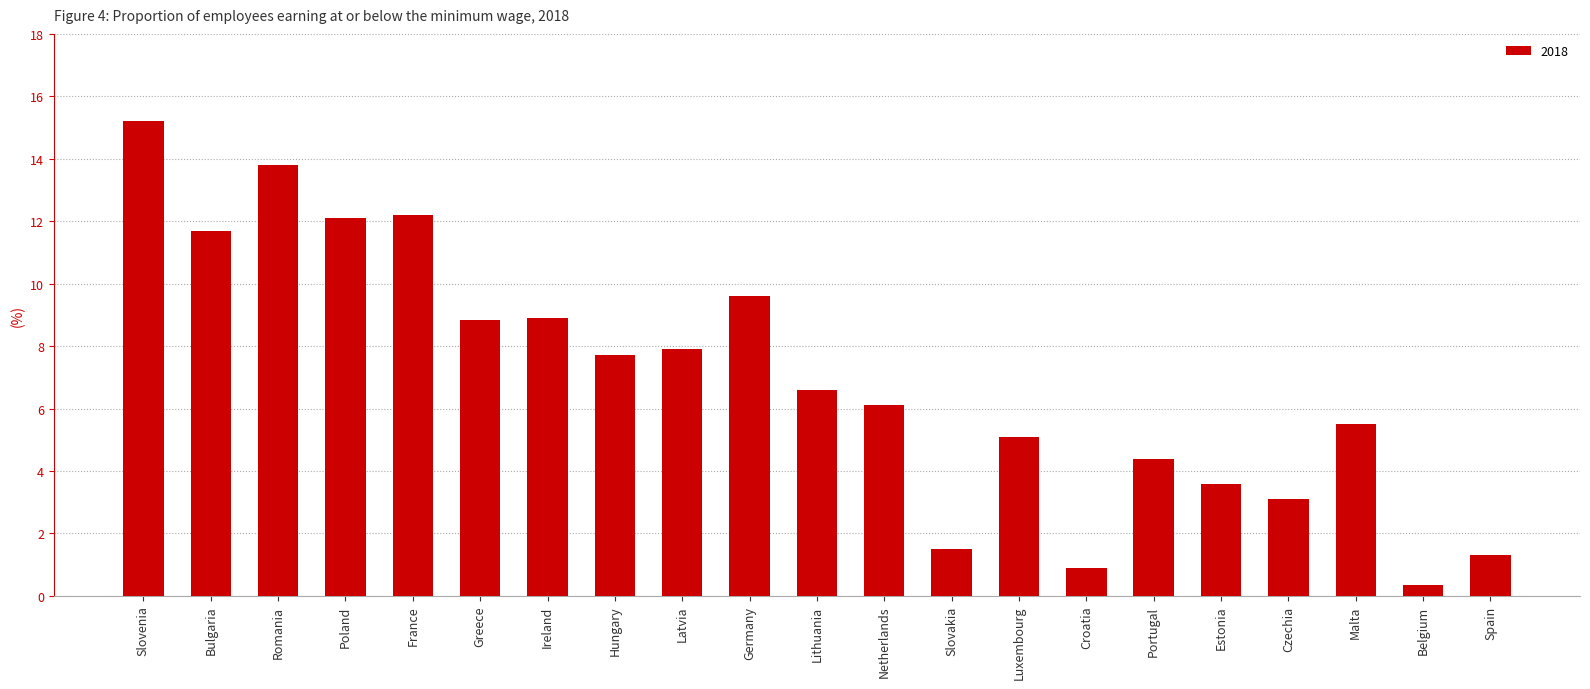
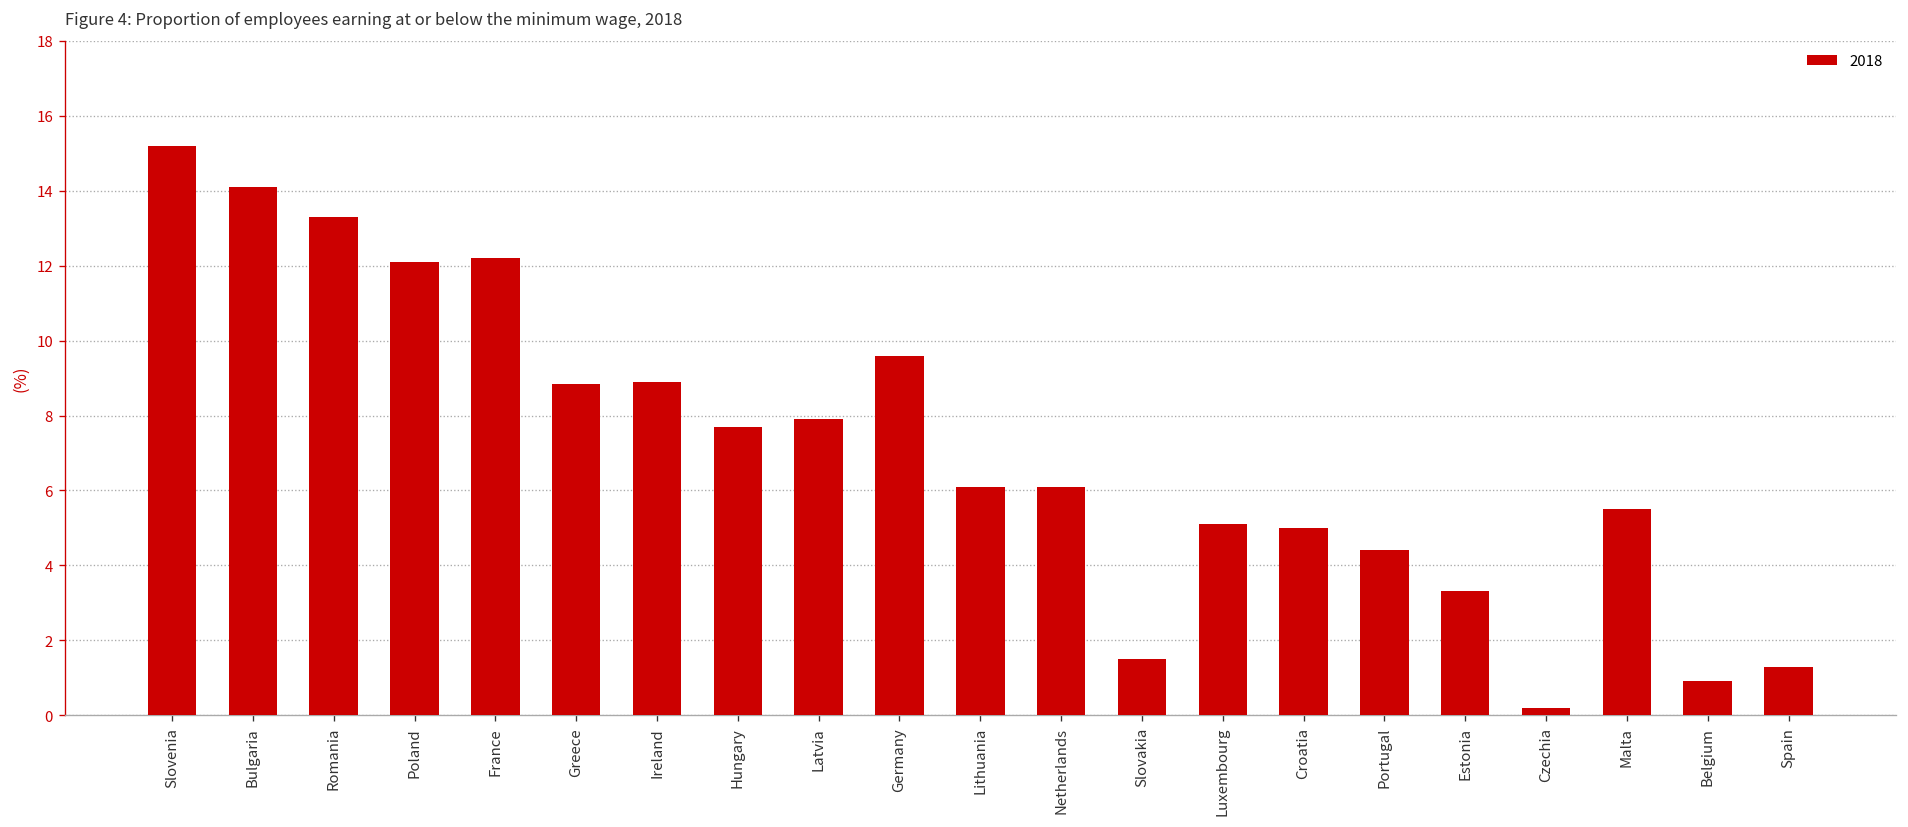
  {
    "Slovenia": 15.2,
-   "Bulgaria": 11.7,
-   "Romania": 13.8,
+   "Bulgaria": 14.1,
+   "Romania": 13.3,
    "Poland": 12.1,
    "France": 12.2,
    "Greece": 8.9,
    "Ireland": 8.9,
    "Hungary": 7.7,
    "Latvia": 7.9,
    "Germany": 9.6,
-   "Lithuania": 6.6,
+   "Lithuania": 6.1,
    "Netherlands": 6.1,
    "Slovakia": 1.5,
    "Luxembourg": 5.1,
-   "Croatia": 0.9,
+   "Croatia": 5.0,
    "Portugal": 4.4,
-   "Estonia": 3.6,
-   "Czechia": 3.1,
+   "Estonia": 3.3,
+   "Czechia": 0.2,
    "Malta": 5.5,
-   "Belgium": 0.4,
+   "Belgium": 0.9,
    "Spain": 1.3
  }
